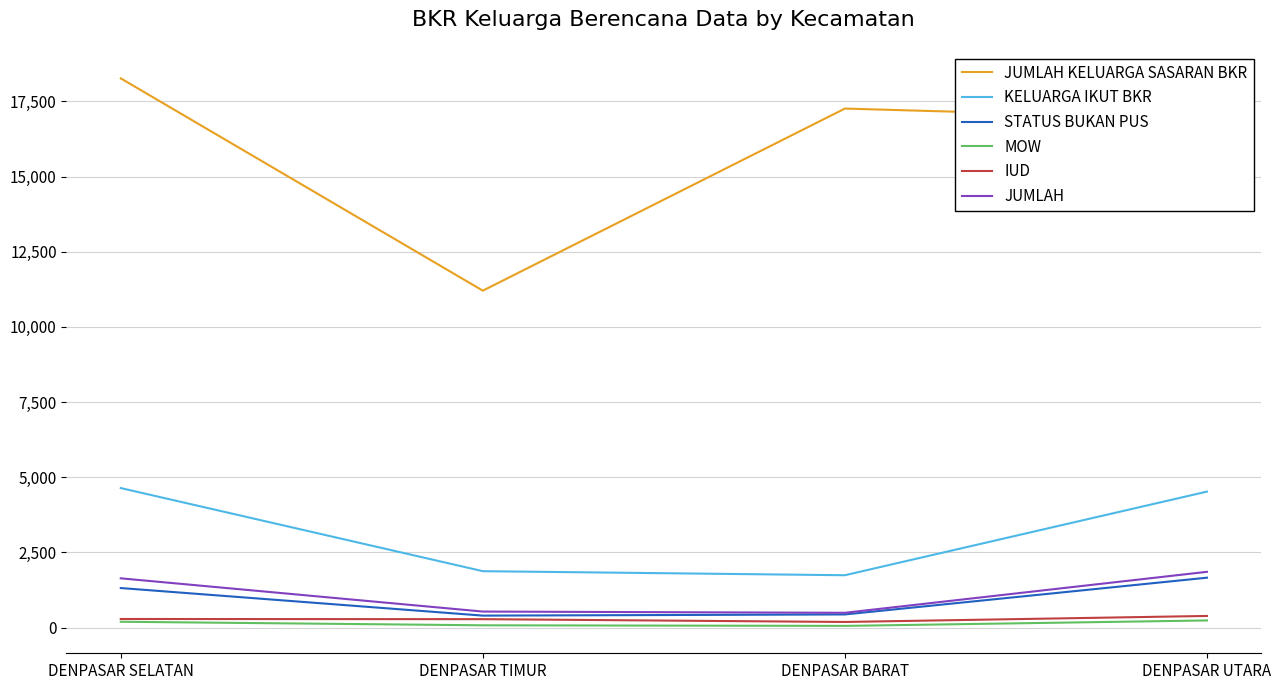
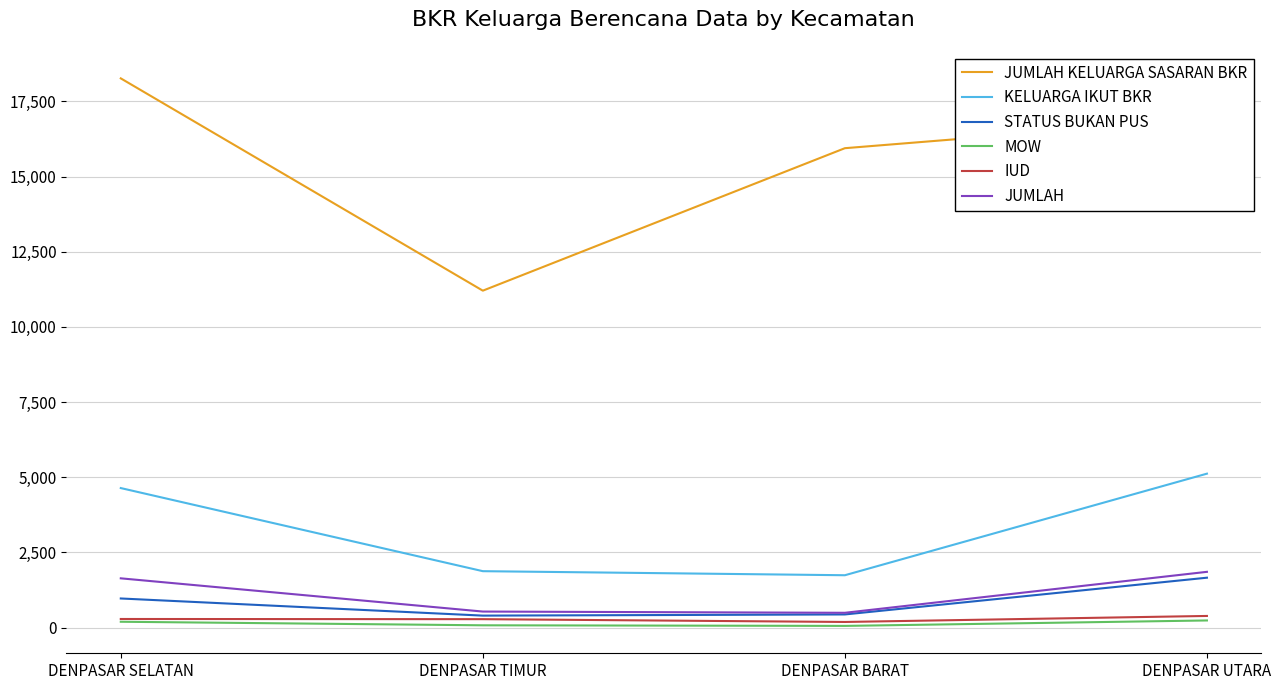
  {
    "JUMLAH KELUARGA SASARAN BKR": {
      "DENPASAR SELATAN": "18,300",
      "DENPASAR TIMUR": "11,200",
-     "DENPASAR BARAT": "17,300"
+     "DENPASAR BARAT": "15,900"
    },
    "KELUARGA IKUT BKR": {
      "DENPASAR SELATAN": "4,600",
      "DENPASAR TIMUR": "1,900",
      "DENPASAR BARAT": "1,700",
-     "DENPASAR UTARA": "4,500"
+     "DENPASAR UTARA": "5,100"
    },
    "STATUS BUKAN PUS": {
-     "DENPASAR SELATAN": "1,300",
+     "DENPASAR SELATAN": "1,000",
      "DENPASAR TIMUR": "400",
      "DENPASAR UTARA": "1,700"
    },
    "MOW": {
      "DENPASAR SELATAN": "200",
      "DENPASAR TIMUR": "100",
      "DENPASAR BARAT": "100",
      "DENPASAR UTARA": "200"
    },
    "IUD": {
      "DENPASAR SELATAN": "300",
      "DENPASAR TIMUR": "300",
      "DENPASAR BARAT": "200",
      "DENPASAR UTARA": "400"
    },
    "JUMLAH": {
      "DENPASAR SELATAN": "1,600",
      "DENPASAR TIMUR": "500",
      "DENPASAR UTARA": "1,900"
    }
  }
